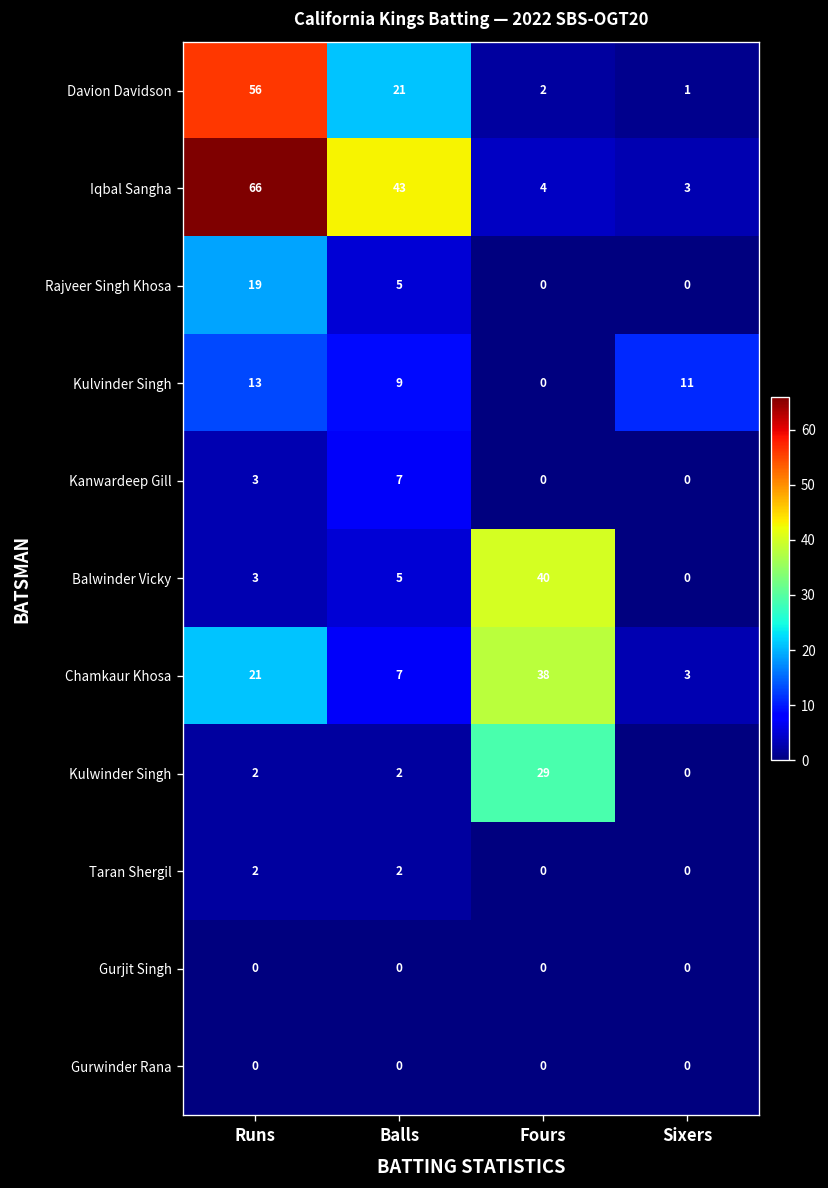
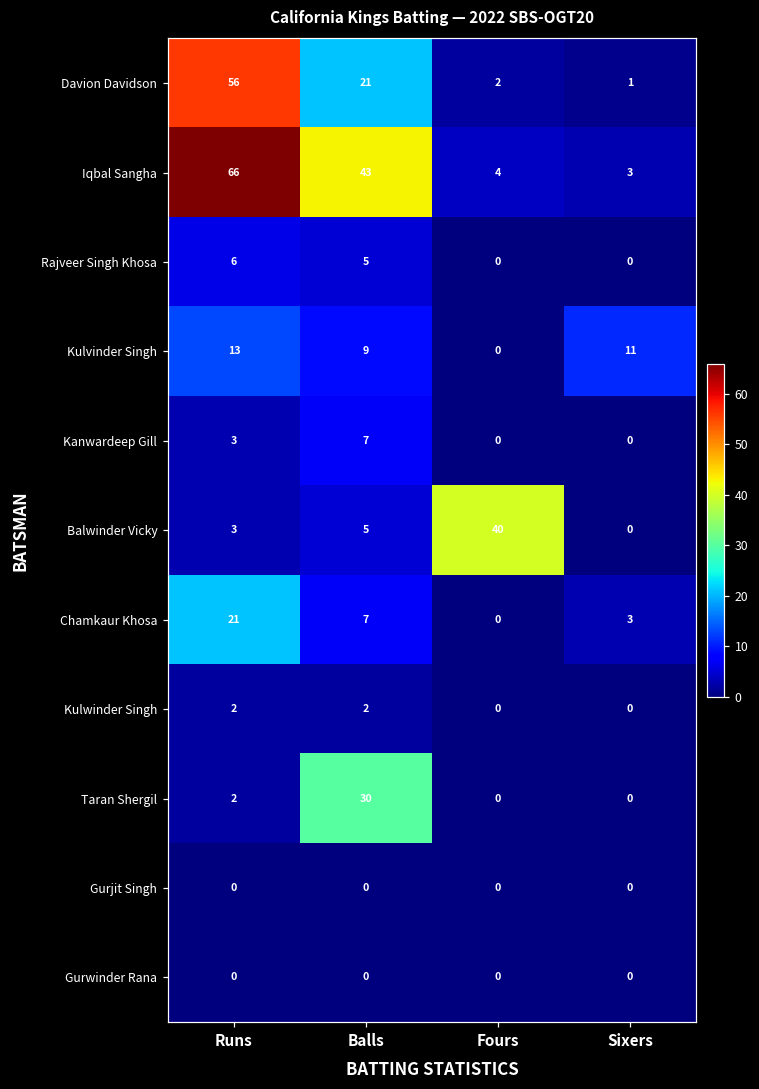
  {
    "Davion Davidson": {
      "Runs": 56,
      "Balls": 21,
      "Fours": 2,
      "Sixers": 1
    },
    "Iqbal Sangha": {
      "Runs": 66,
      "Balls": 43,
      "Fours": 4,
      "Sixers": 3
    },
    "Rajveer Singh Khosa": {
-     "Runs": 19,
+     "Runs": 6,
      "Balls": 5,
      "Fours": 0,
      "Sixers": 0
    },
    "Kulvinder Singh": {
      "Runs": 13,
      "Balls": 9,
      "Fours": 0,
      "Sixers": 11
    },
    "Kanwardeep Gill": {
      "Runs": 3,
      "Balls": 7,
      "Fours": 0,
      "Sixers": 0
    },
    "Balwinder Vicky": {
      "Runs": 3,
      "Balls": 5,
      "Fours": 40,
      "Sixers": 0
    },
    "Chamkaur Khosa": {
      "Runs": 21,
      "Balls": 7,
-     "Fours": 38,
+     "Fours": 0,
      "Sixers": 3
    },
    "Kulwinder Singh": {
      "Runs": 2,
      "Balls": 2,
-     "Fours": 29,
+     "Fours": 0,
      "Sixers": 0
    },
    "Taran Shergil": {
      "Runs": 2,
-     "Balls": 2,
+     "Balls": 30,
      "Fours": 0,
      "Sixers": 0
    },
    "Gurjit Singh": {
      "Runs": 0,
      "Balls": 0,
      "Fours": 0,
      "Sixers": 0
    },
    "Gurwinder Rana": {
      "Runs": 0,
      "Balls": 0,
      "Fours": 0,
      "Sixers": 0
    }
  }
